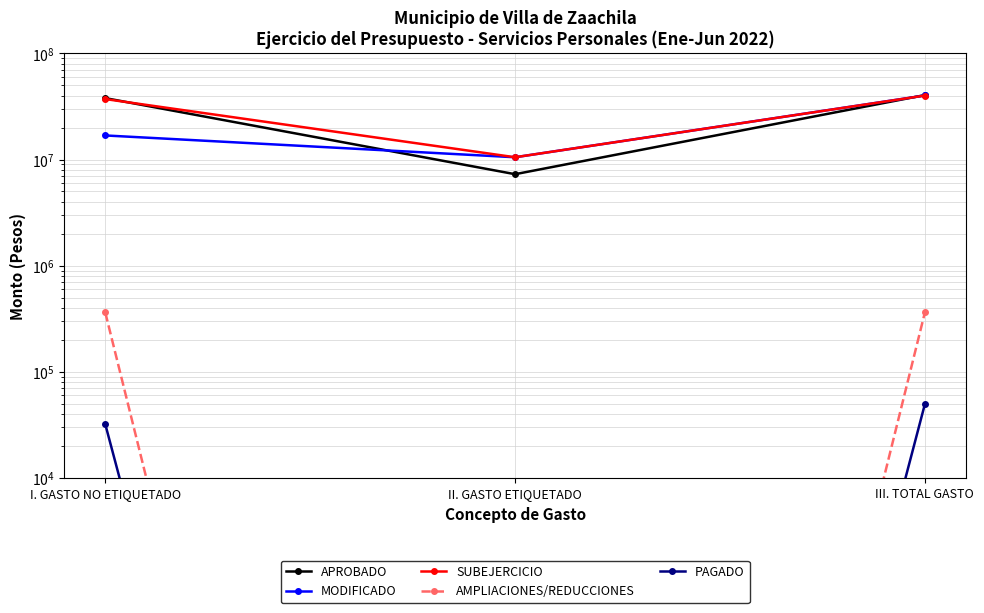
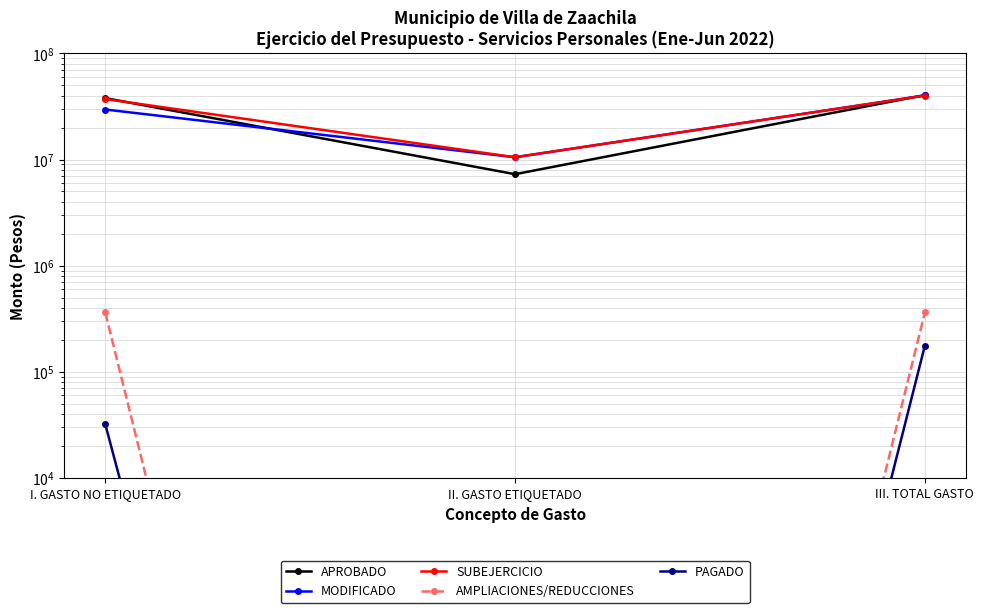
  {
    "APROBADO": {
      "II. GASTO ETIQUETADO": 7000000
    },
    "MODIFICADO": {
-     "I. GASTO NO ETIQUETADO": 17000000
+     "I. GASTO NO ETIQUETADO": 30000000
    },
    "AMPLIACIONES/REDUCCIONES": {
      "I. GASTO NO ETIQUETADO": 360000,
      "III. TOTAL GASTO": 360000
    },
    "PAGADO": {
      "I. GASTO NO ETIQUETADO": 32000,
-     "III. TOTAL GASTO": 50000
+     "III. TOTAL GASTO": 180000
    }
  }
